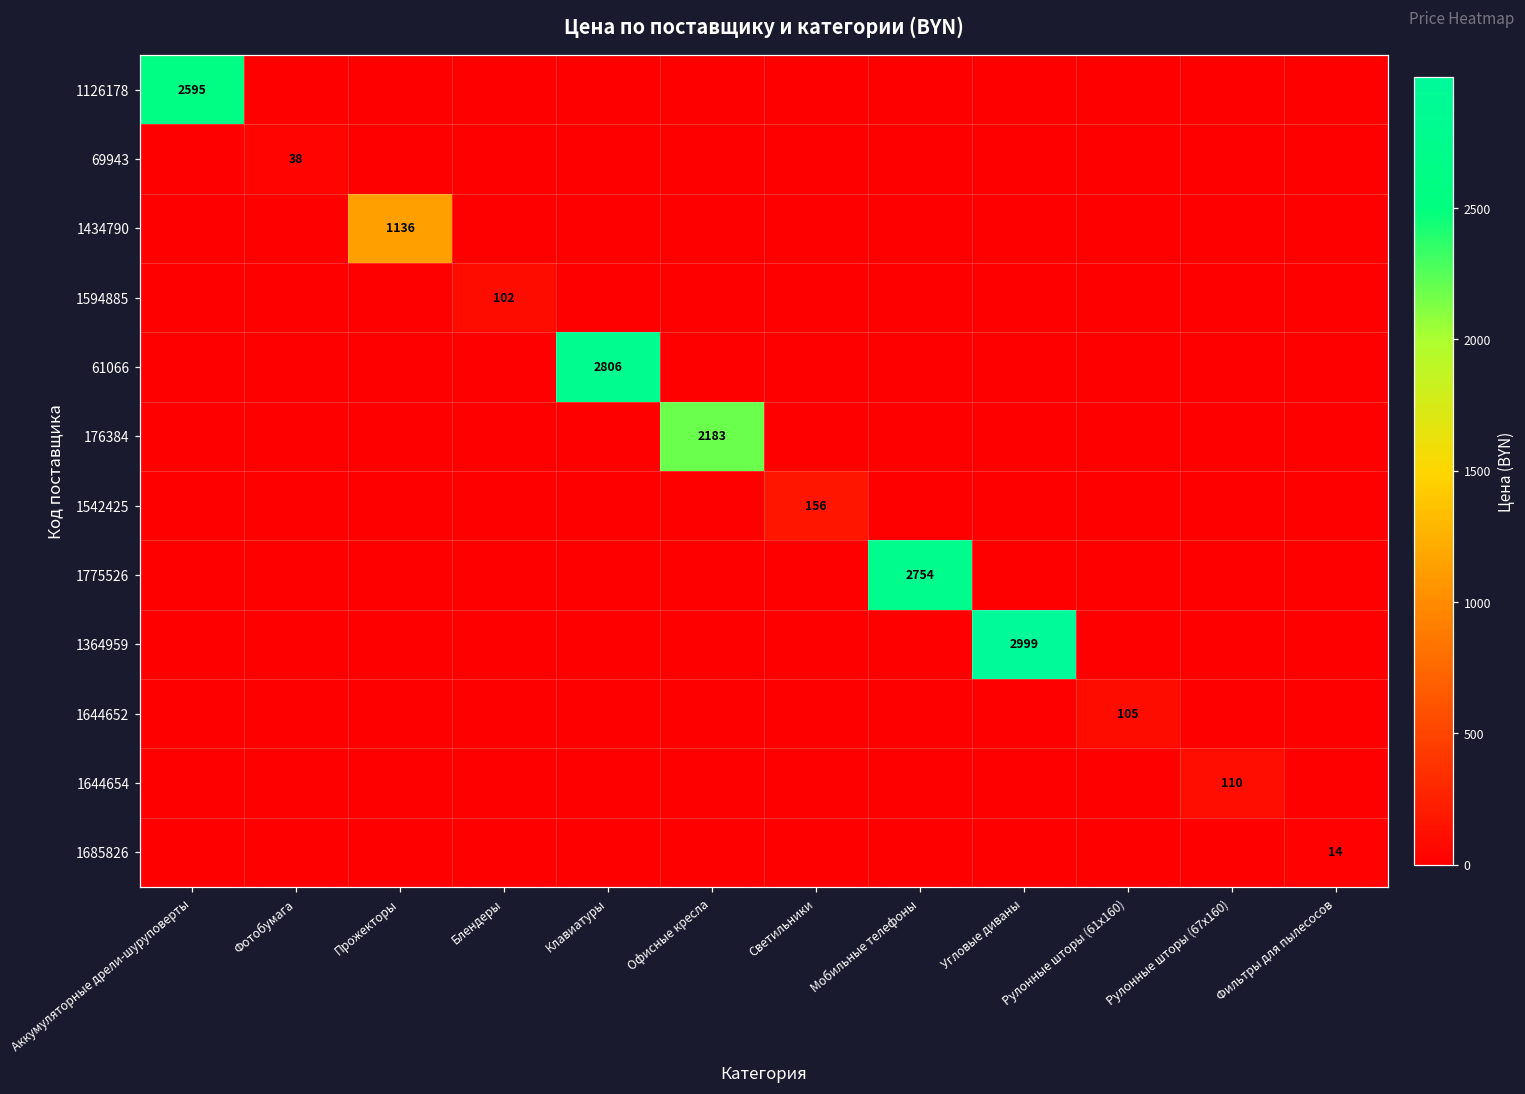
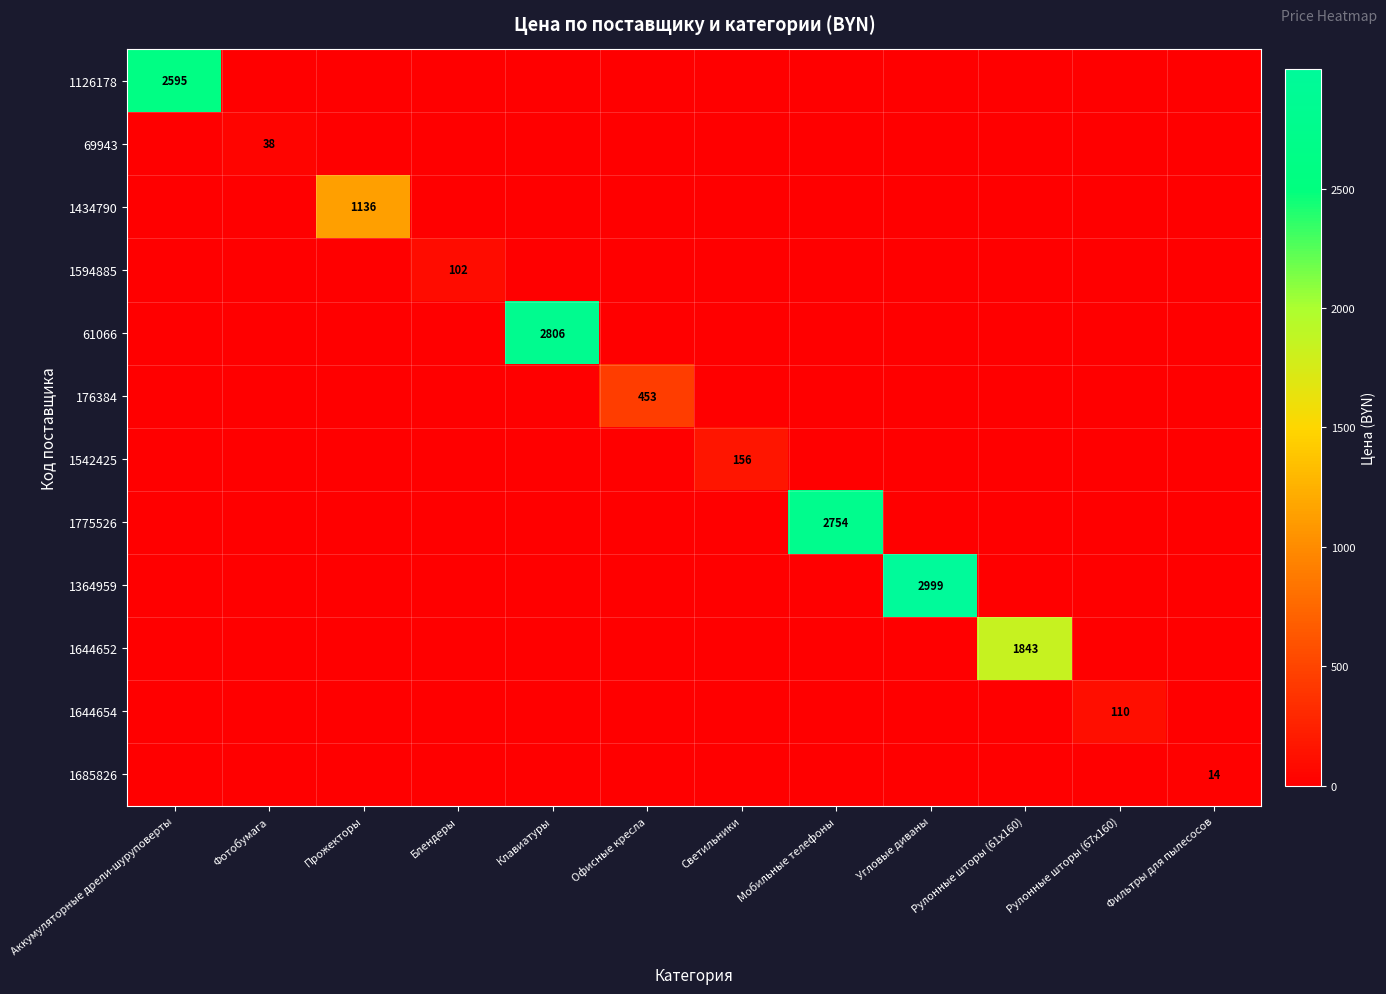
  {
    "1126178": {
      "Аккумуляторные дрели-шуруповерты": 2595
    },
    "69943": {
      "Фотобумага": 38
    },
    "1434790": {
      "Прожекторы": 1136
    },
    "1594885": {
      "Блендеры": 102
    },
    "61066": {
      "Клавиатуры": 2806
    },
    "176384": {
-     "Офисные кресла": 2183
+     "Офисные кресла": 453
    },
    "1542425": {
      "Светильники": 156
    },
    "1775526": {
      "Мобильные телефоны": 2754
    },
    "1364959": {
      "Угловые диваны": 2999
    },
    "1644652": {
-     "Рулонные шторы (61х160)": 105
+     "Рулонные шторы (61х160)": 1843
    },
    "1644654": {
      "Рулонные шторы (67х160)": 110
    },
    "1685826": {
      "Фильтры для пылесосов": 14
    }
  }
